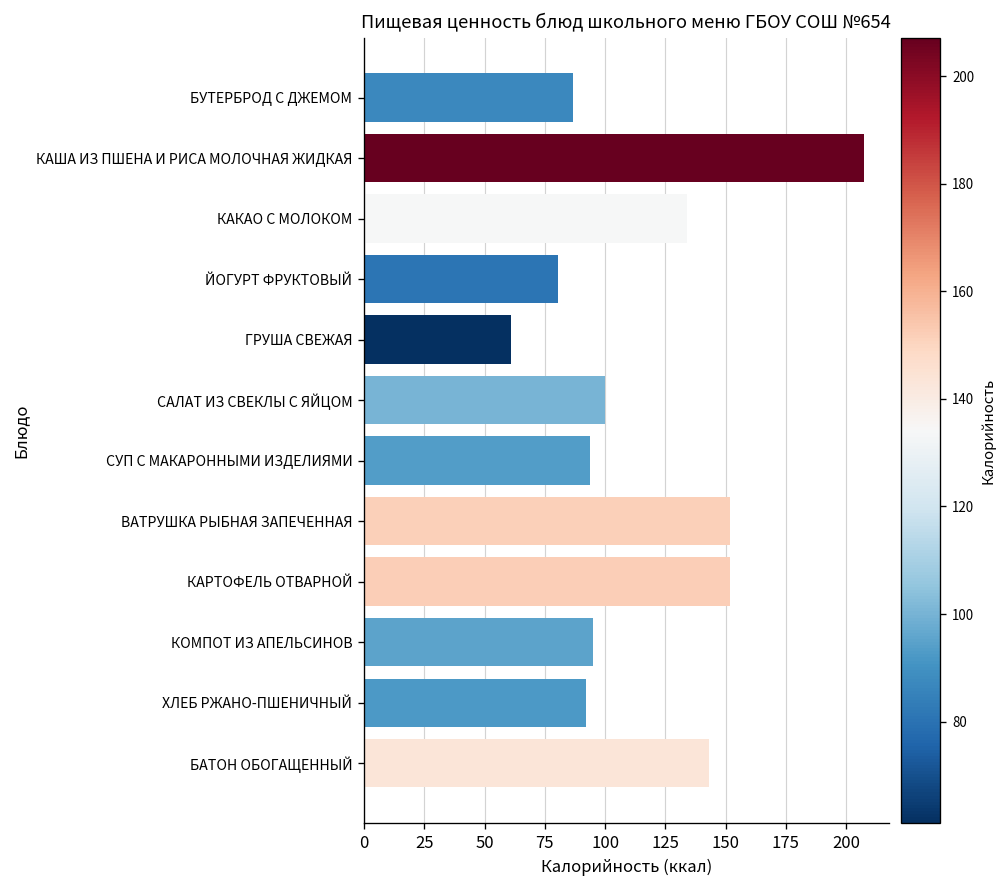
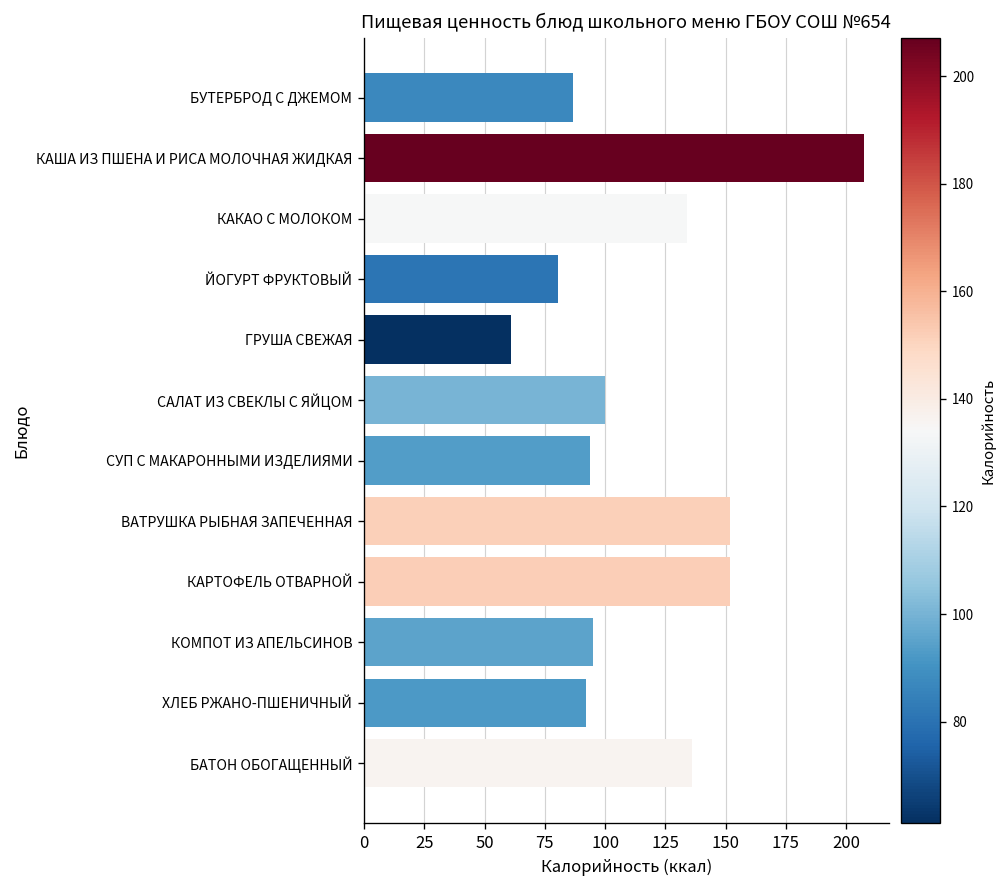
  {
    "БУТЕРБРОД С ДЖЕМОМ": 87,
    "КАША ИЗ ПШЕНА И РИСА МОЛОЧНАЯ ЖИДКАЯ": 207,
    "КАКАО С МОЛОКОМ": 134,
    "ЙОГУРТ ФРУКТОВЫЙ": 81,
    "ГРУША СВЕЖАЯ": 61,
    "САЛАТ ИЗ СВЕКЛЫ С ЯЙЦОМ": 100,
    "СУП С МАКАРОННЫМИ ИЗДЕЛИЯМИ": 94,
    "ВАТРУШКА РЫБНАЯ ЗАПЕЧЕННАЯ": 152,
    "КАРТОФЕЛЬ ОТВАРНОЙ": 152,
    "КОМПОТ ИЗ АПЕЛЬСИНОВ": 95,
    "ХЛЕБ РЖАНО-ПШЕНИЧНЫЙ": 92,
-   "БАТОН ОБОГАЩЕННЫЙ": 143
+   "БАТОН ОБОГАЩЕННЫЙ": 136
  }
